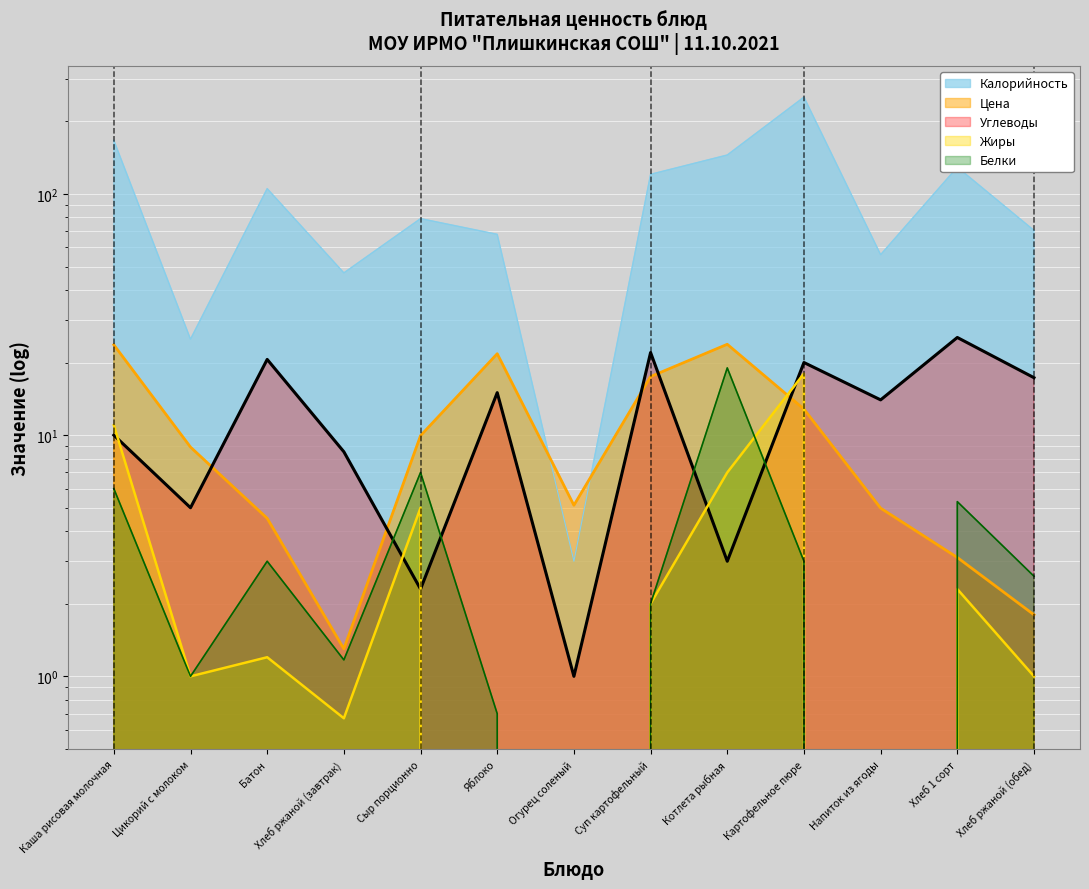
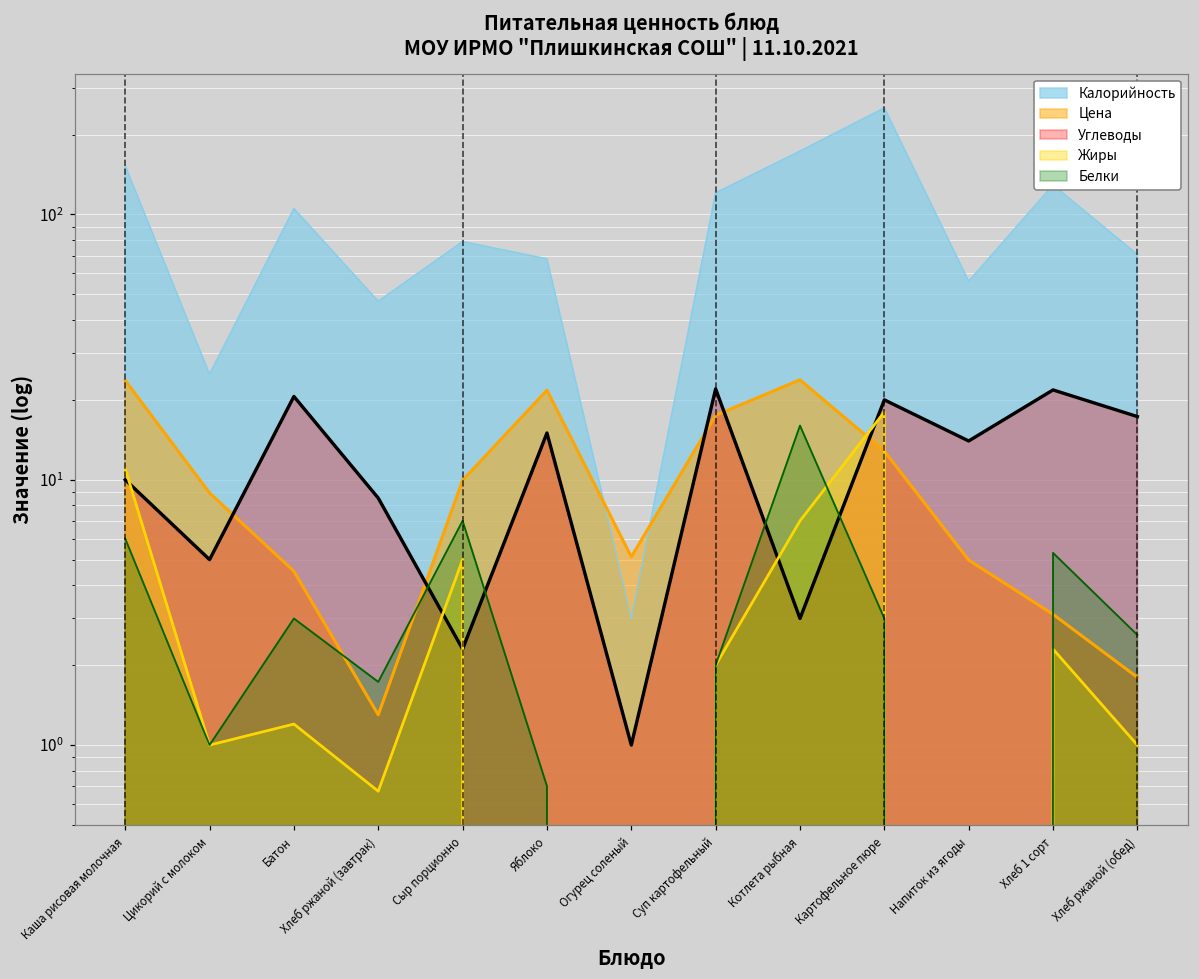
  {
    "Калорийность": {
-     "Каша рисовая молочная": 170,
+     "Каша рисовая молочная": 150,
      "Цикорий с молоком": 25,
      "Батон": 110,
      "Хлеб ржаной (завтрак)": 47,
      "Сыр порционно": 79,
      "Яблоко": 68,
      "Огурец соленый": 3,
      "Суп картофельный": 120,
-     "Котлета рыбная": 150,
+     "Котлета рыбная": 170,
      "Картофельное пюре": 250,
      "Напиток из ягоды": 56,
      "Хлеб ржаной (обед)": 71
    },
    "Углеводы": {
      "Каша рисовая молочная": 10,
      "Цикорий с молоком": 5,
      "Батон": 21,
      "Хлеб ржаной (завтрак)": 8.5,
      "Сыр порционно": 2.3,
      "Яблоко": 15,
      "Огурец соленый": 1,
      "Суп картофельный": 22,
      "Котлета рыбная": 3,
      "Картофельное пюре": 20,
      "Напиток из ягоды": 14,
-     "Хлеб 1 сорт": 25,
+     "Хлеб 1 сорт": 22,
      "Хлеб ржаной (обед)": 17
    },
    "Белки": {
      "Каша рисовая молочная": 6.0,
      "Батон": 3.0,
-     "Хлеб ржаной (завтрак)": 1.2,
+     "Хлеб ржаной (завтрак)": 1.7,
      "Сыр порционно": 7.0,
      "Яблоко": 0.7,
-     "Котлета рыбная": 19,
+     "Котлета рыбная": 16,
      "Картофельное пюре": 3.0,
      "Хлеб 1 сорт": 5.3,
      "Хлеб ржаной (обед)": 2.6
    }
  }
